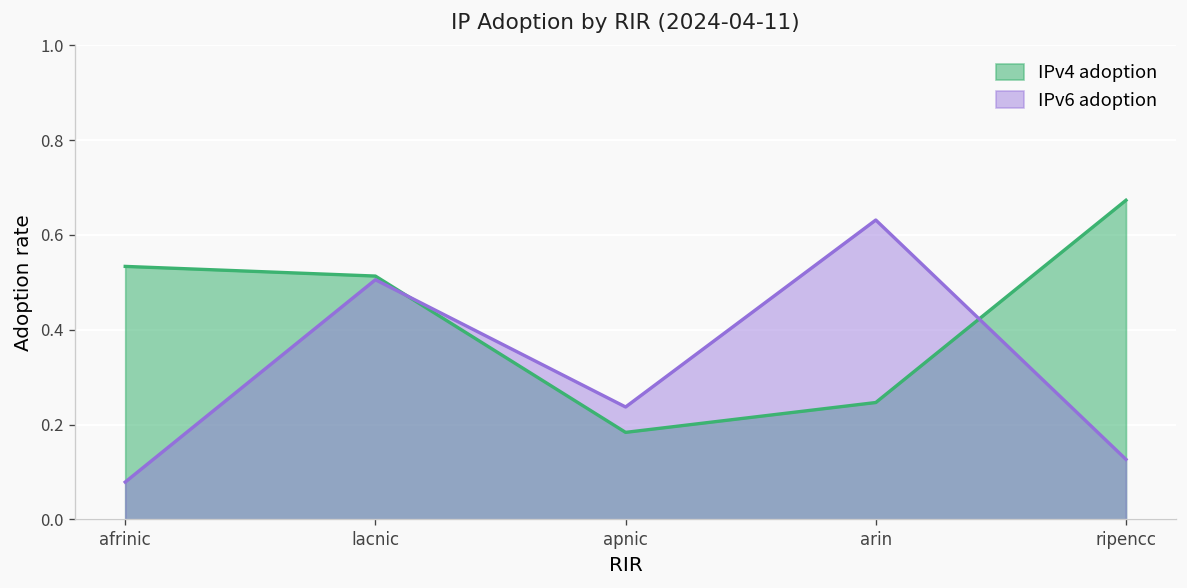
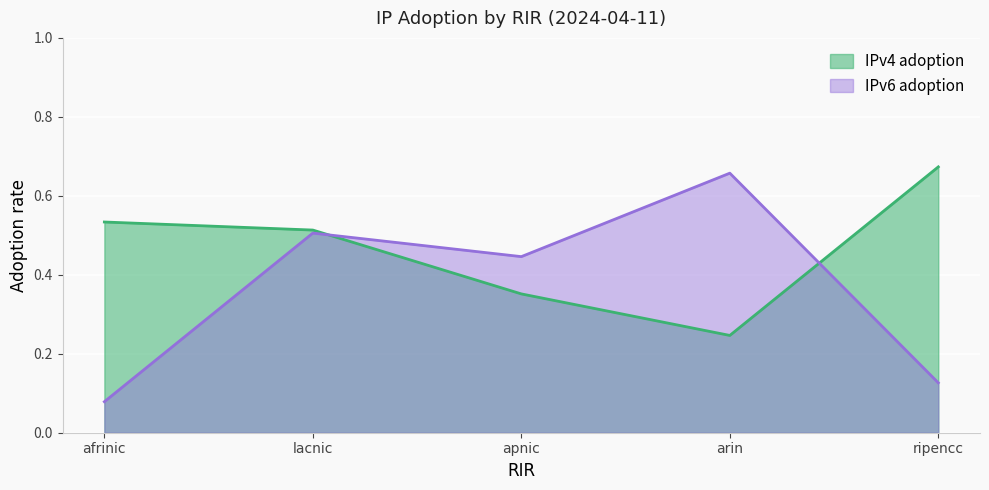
  {
    "IPv4 adoption": {
      "afrinic": 0.53,
      "lacnic": 0.51,
-     "apnic": 0.18,
+     "apnic": 0.35,
      "arin": 0.25,
      "ripencc": 0.67
    },
    "IPv6 adoption": {
      "afrinic": 0.08,
      "lacnic": 0.51,
-     "apnic": 0.24,
-     "arin": 0.63,
+     "apnic": 0.45,
+     "arin": 0.66,
      "ripencc": 0.13
    }
  }
